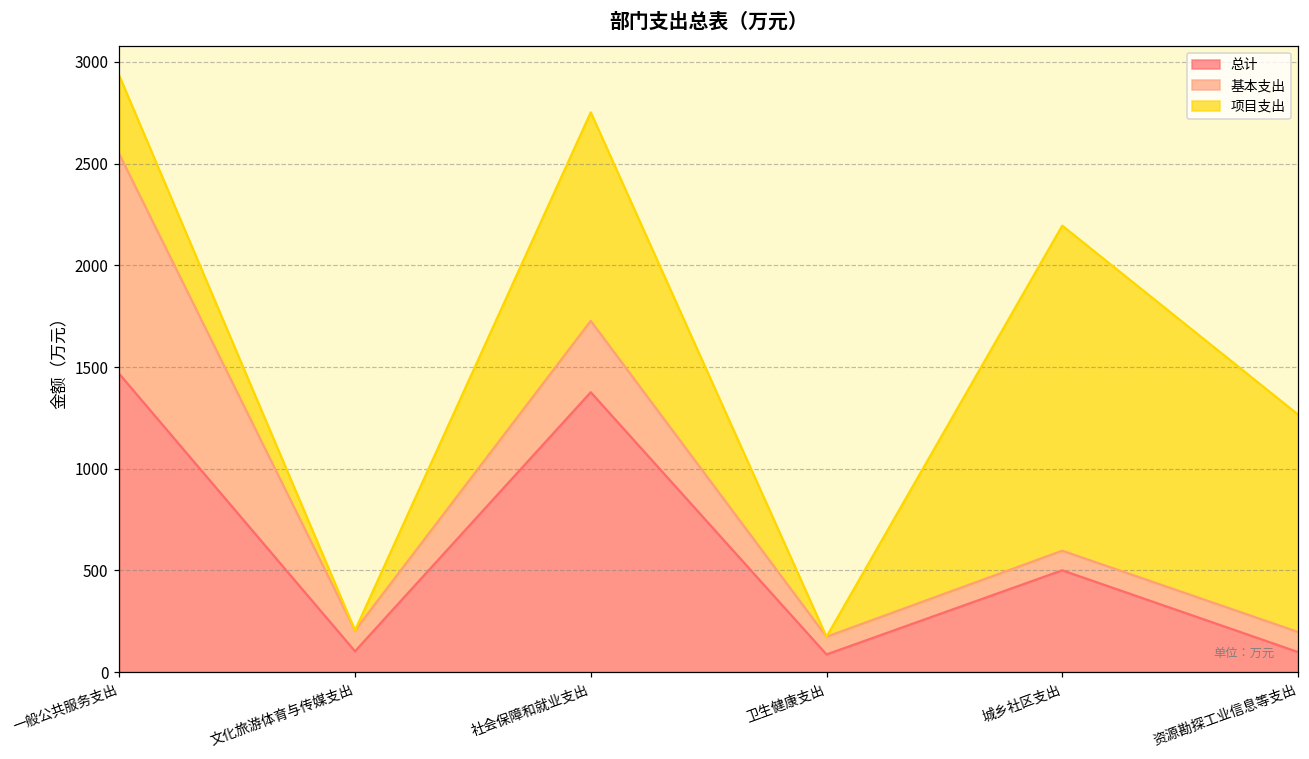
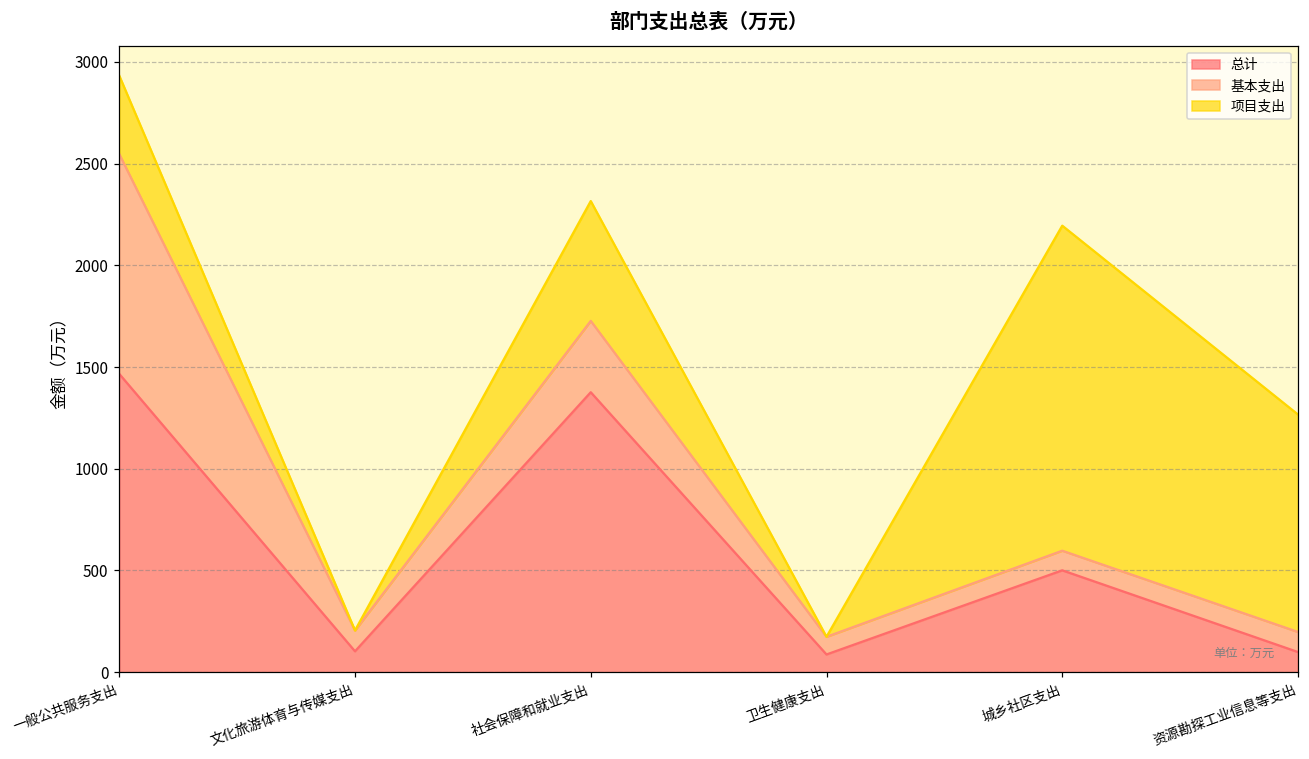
  {
    "项目支出": {
      "一般公共服务支出": 390,
-     "社会保障和就业支出": 1030,
+     "社会保障和就业支出": 590,
      "城乡社区支出": 1600,
      "资源勘探工业信息等支出": 1070
    }
  }
